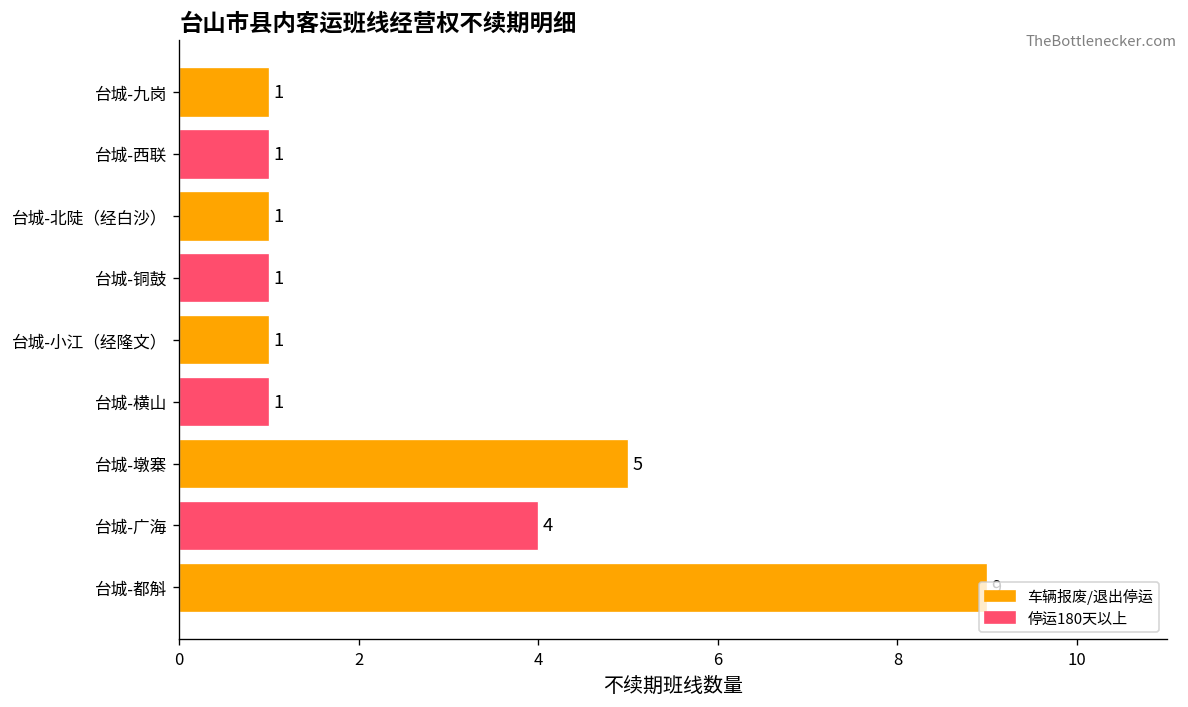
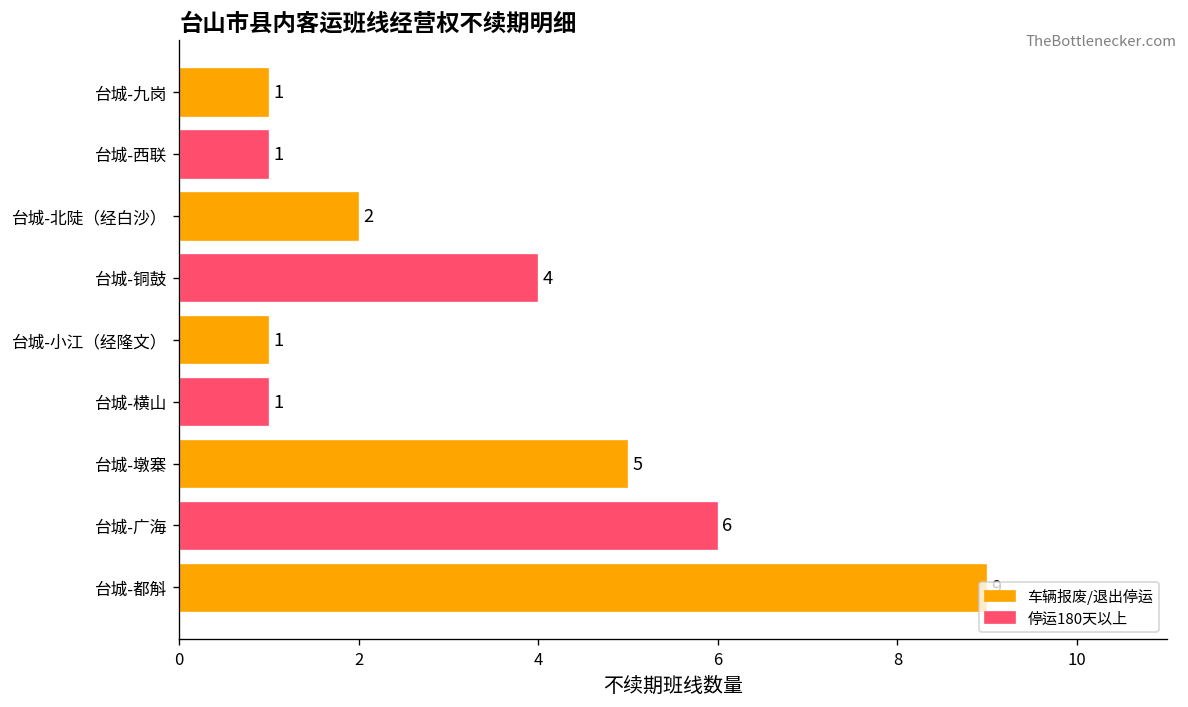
  {
    "台城-九岗": 1,
    "台城-西联": 1,
-   "台城-北陡（经白沙）": 1,
-   "台城-铜鼓": 1,
+   "台城-北陡（经白沙）": 2,
+   "台城-铜鼓": 4,
    "台城-小江（经隆文）": 1,
    "台城-横山": 1,
    "台城-墩寨": 5,
-   "台城-广海": 4
+   "台城-广海": 6
  }
